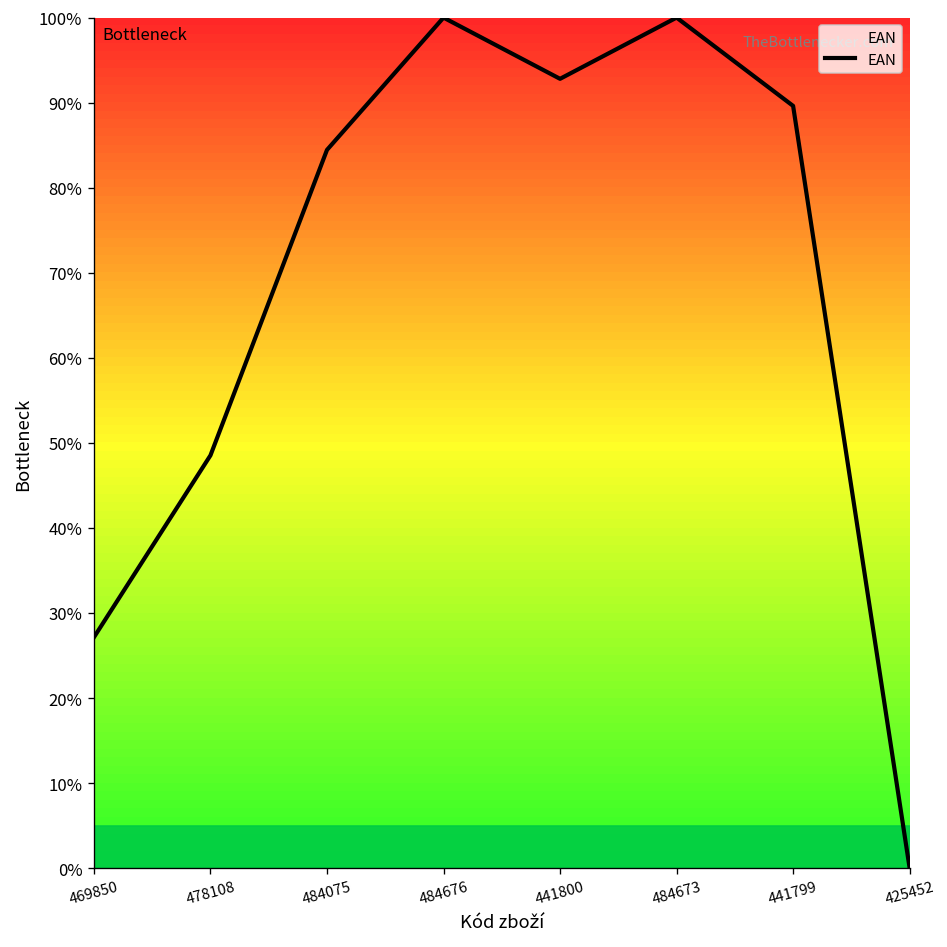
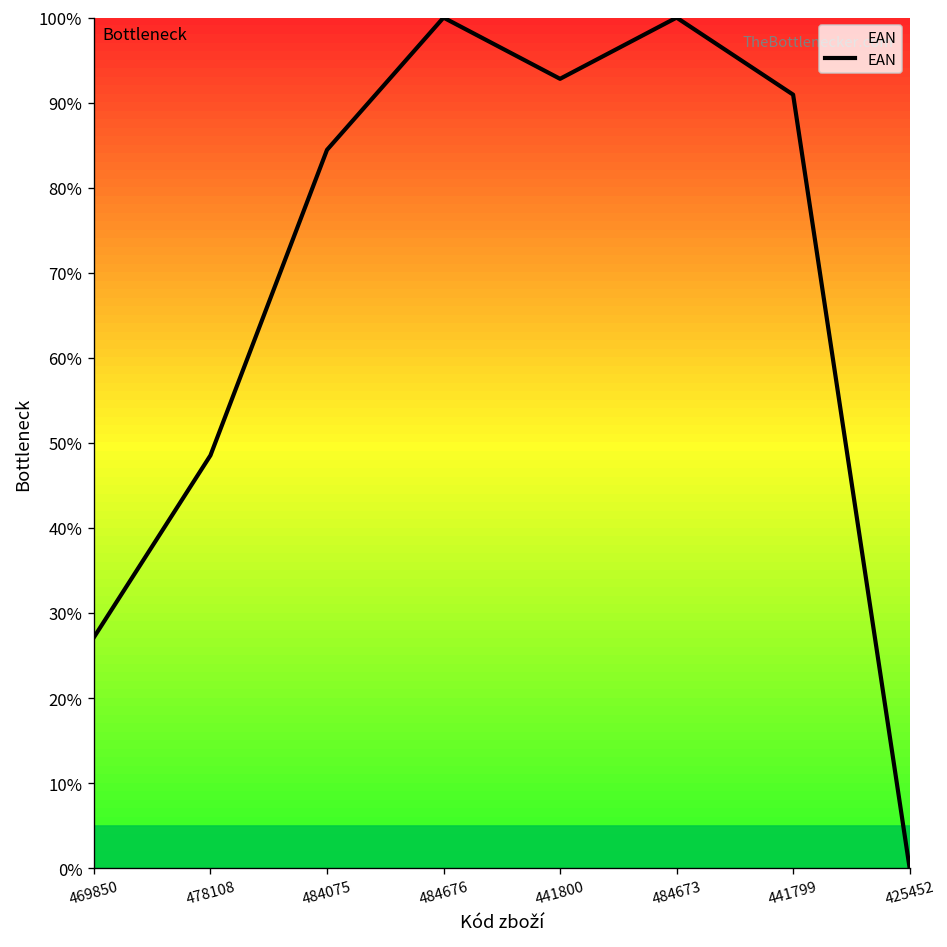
  {
    "469850": "27%",
    "478108": "49%",
    "484075": "84%",
    "484676": "100%",
    "441800": "93%",
    "484673": "100%",
-   "441799": "90%"
+   "441799": "91%"
  }
